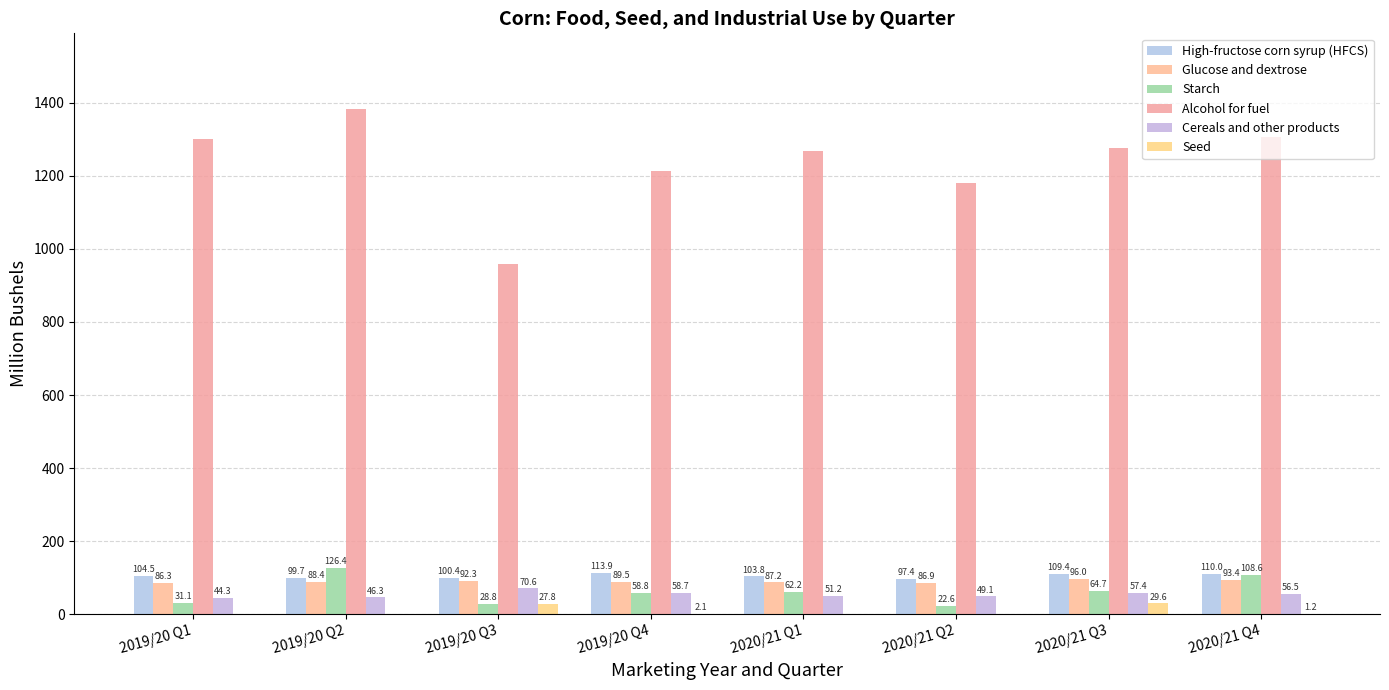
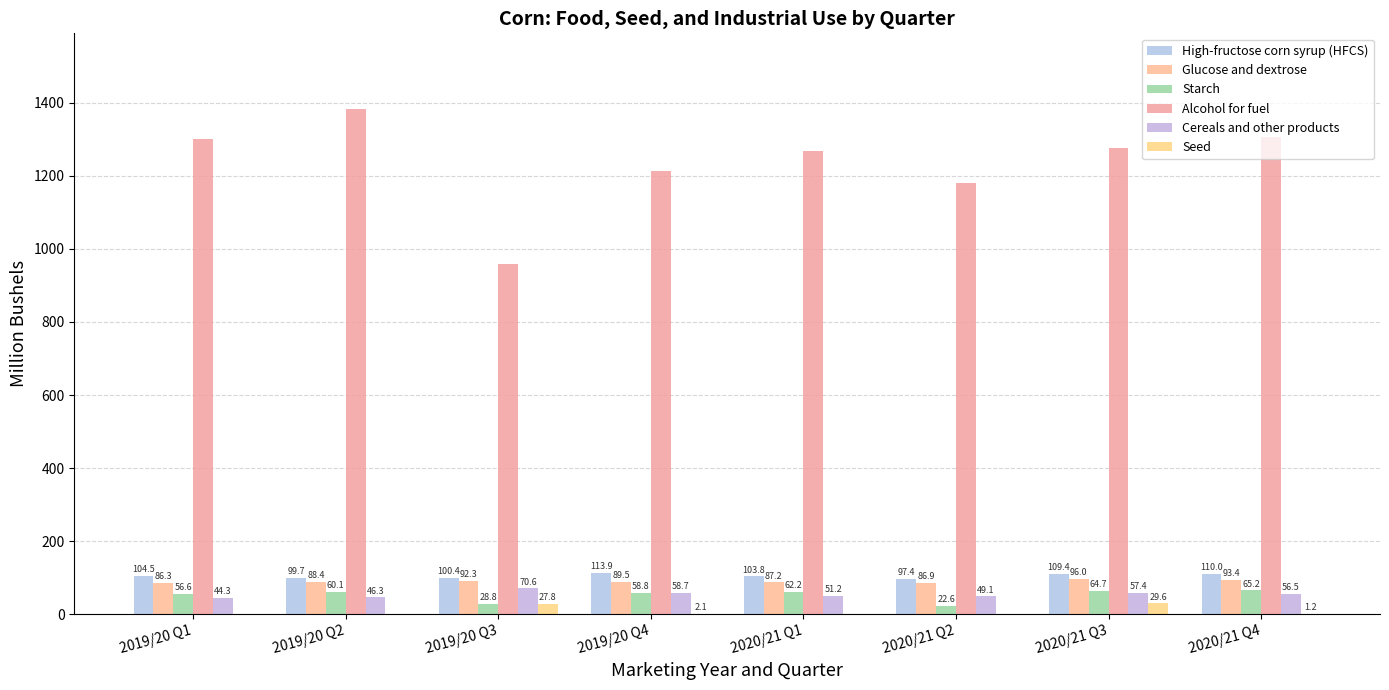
  {
    "Starch": {
-     "2019/20 Q1": 31.1,
-     "2019/20 Q2": 126.4,
+     "2019/20 Q1": 56.6,
+     "2019/20 Q2": 60.1,
      "2019/20 Q3": 28.8,
      "2019/20 Q4": 58.8,
      "2020/21 Q1": 62.2,
      "2020/21 Q2": 22.6,
      "2020/21 Q3": 64.7,
-     "2020/21 Q4": 108.6
+     "2020/21 Q4": 65.2
    }
  }
